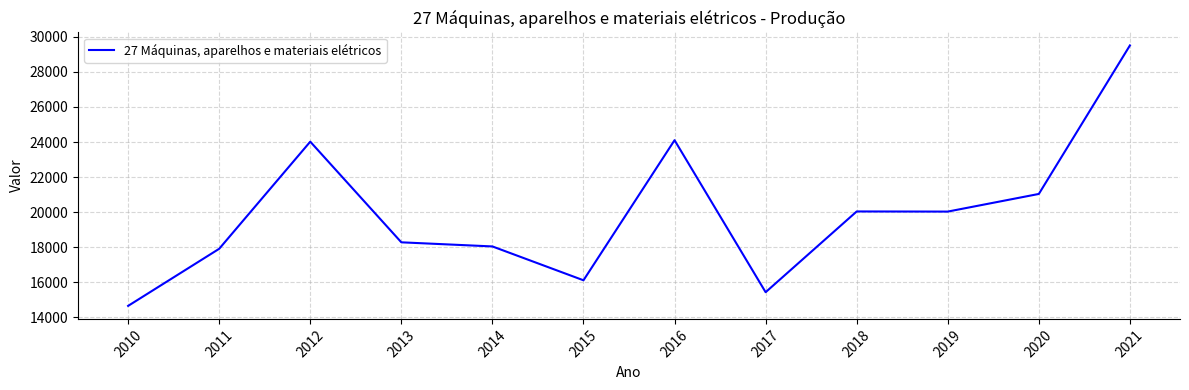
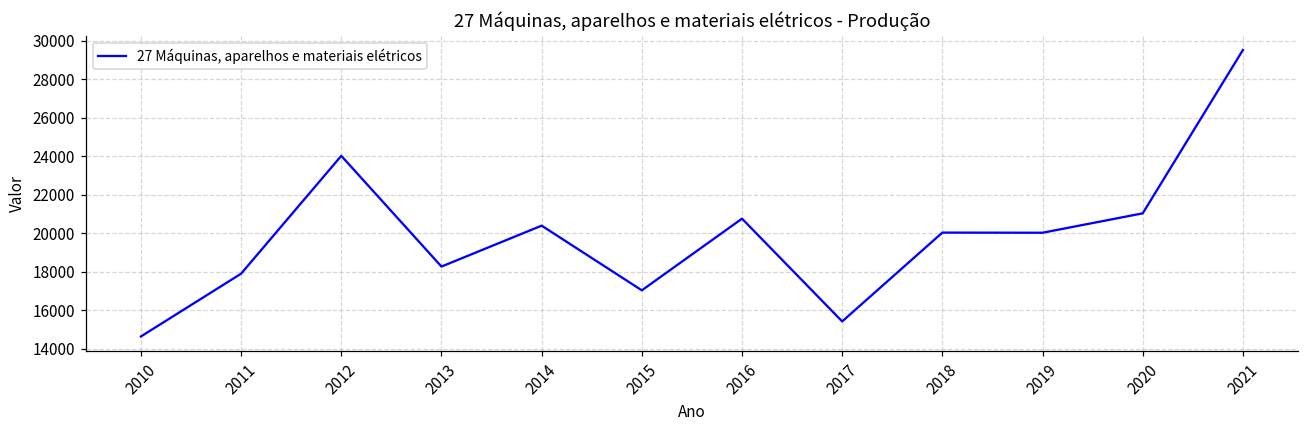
  {
    "2010": 14600,
    "2011": 17900,
    "2012": 24000,
    "2013": 18300,
-   "2014": 18000,
-   "2015": 16100,
-   "2016": 24100,
+   "2014": 20400,
+   "2015": 17000,
+   "2016": 20800,
    "2017": 15400,
    "2018": 20000,
    "2019": 20000,
    "2020": 21000,
    "2021": 29500
  }
